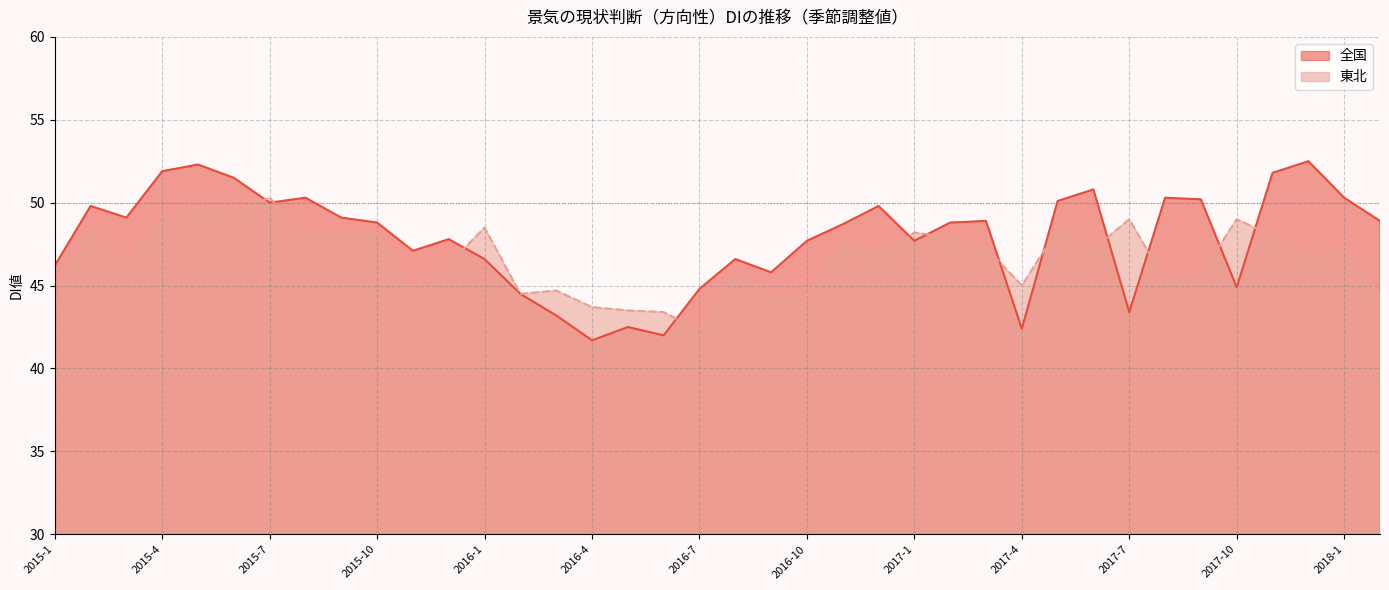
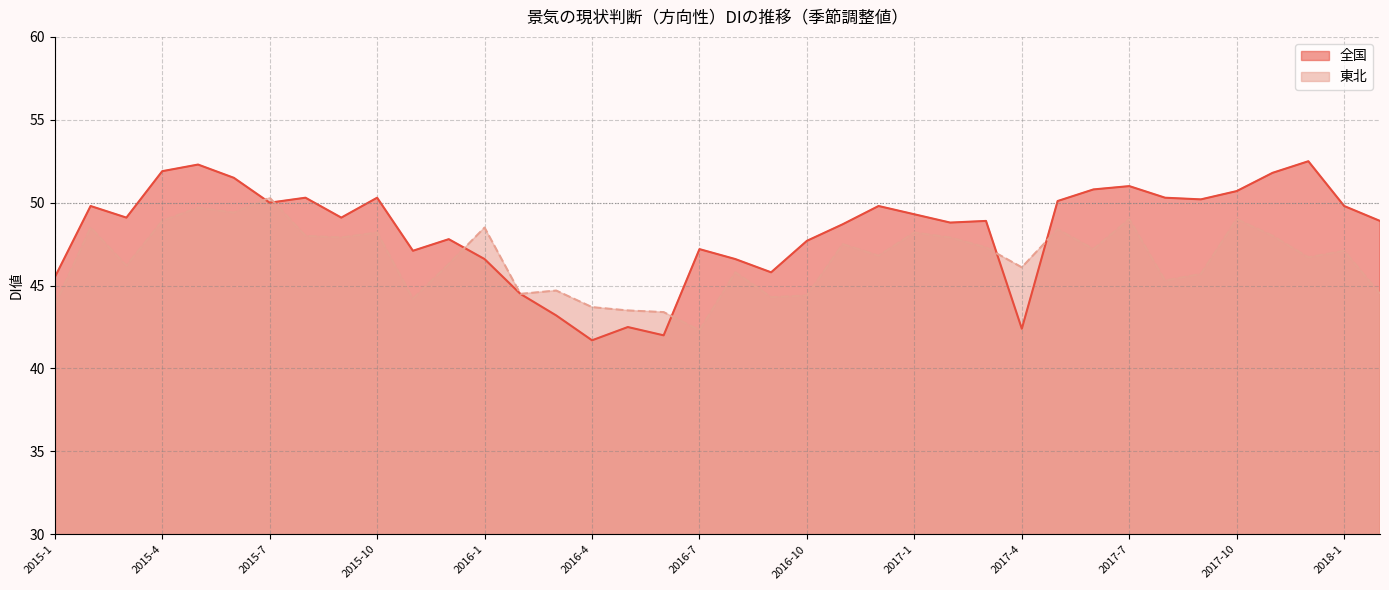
  {
    "全国": {
-     "2015-1": 46.2,
+     "2015-1": 45.5,
      "2015-4": 51.9,
      "2015-7": 50.0,
-     "2015-10": 48.8,
+     "2015-10": 50.3,
      "2016-1": 46.6,
      "2016-4": 41.7,
-     "2016-7": 44.8,
+     "2016-7": 47.2,
      "2016-10": 47.7,
-     "2017-1": 47.7,
+     "2017-1": 49.3,
      "2017-4": 42.4,
-     "2017-7": 43.4,
-     "2017-10": 44.9,
-     "2018-1": 50.3
+     "2017-7": 51.0,
+     "2017-10": 50.7,
+     "2018-1": 49.8
    },
    "東北": {
      "2015-1": 43.8,
      "2015-4": 48.9,
      "2015-7": 50.3,
      "2015-10": 48.2,
      "2016-1": 48.5,
      "2016-4": 43.7,
      "2016-7": 42.3,
      "2016-10": 44.4,
      "2017-1": 48.2,
-     "2017-4": 45.0,
+     "2017-4": 46.1,
      "2017-7": 49.0,
      "2017-10": 49.0,
      "2018-1": 47.1
    }
  }
